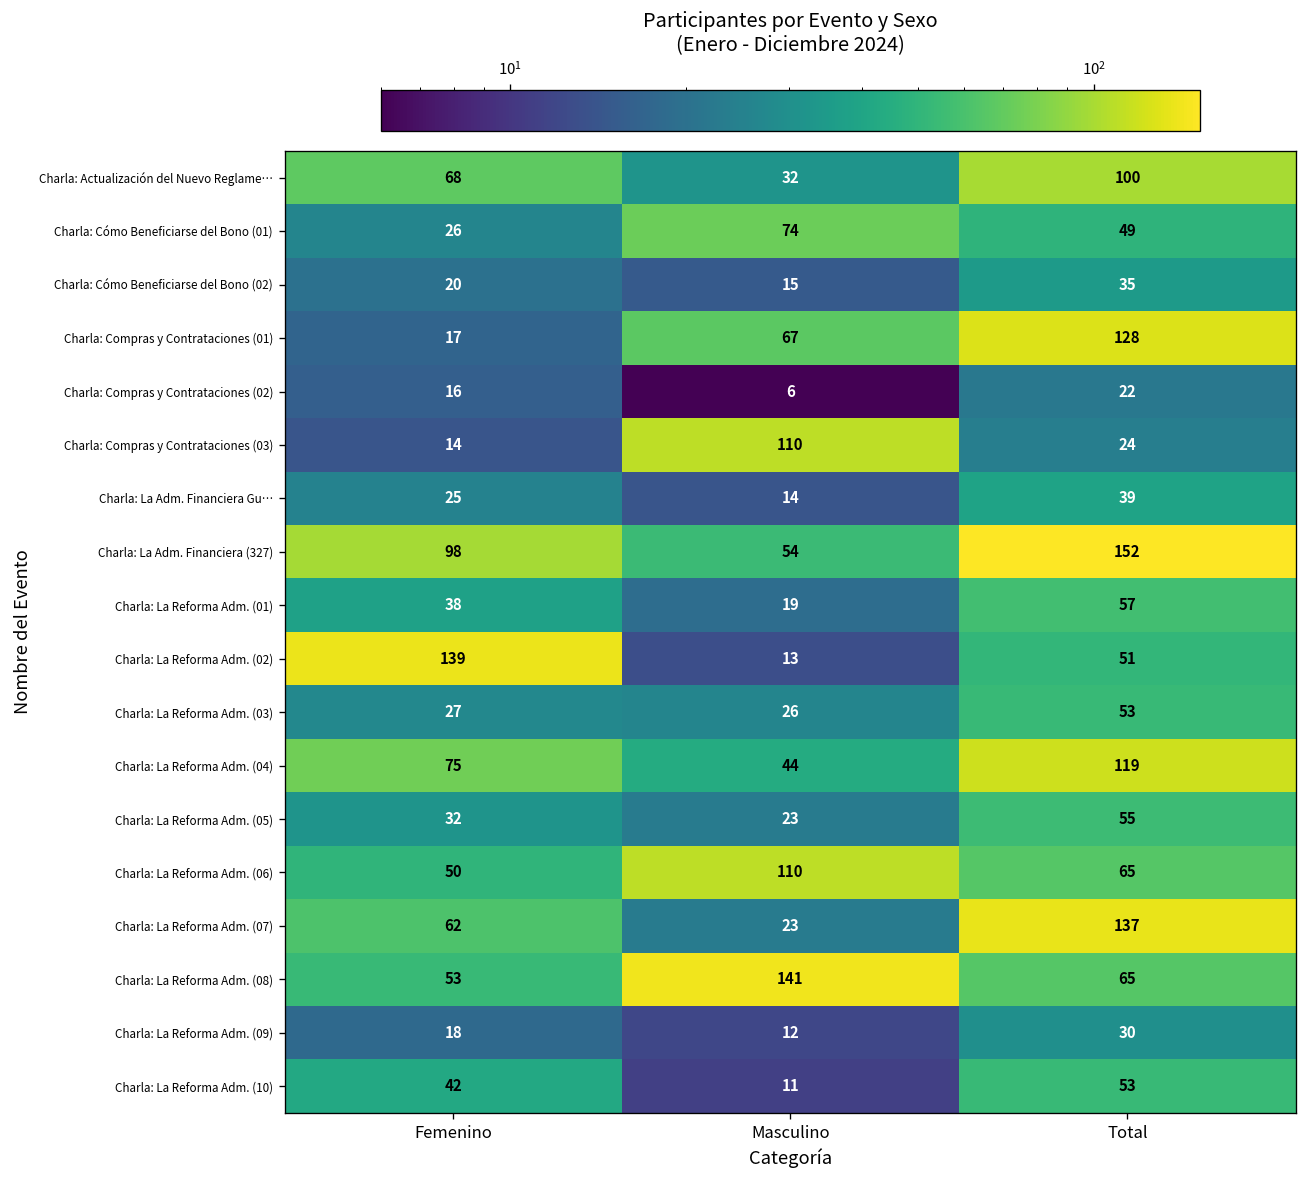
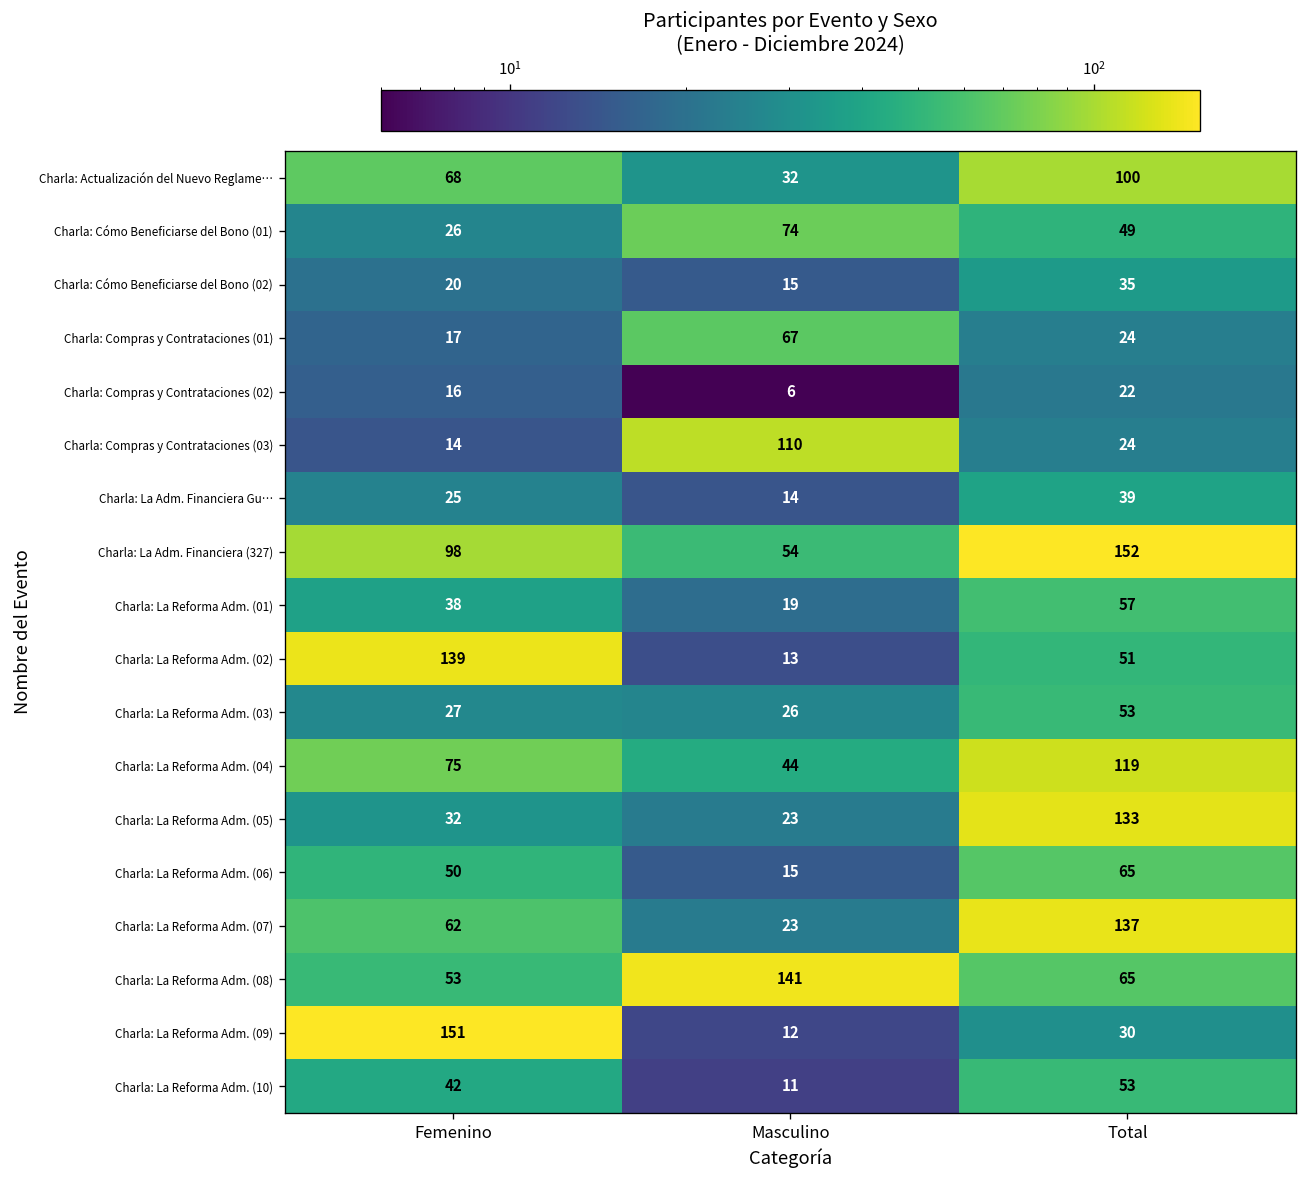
  {
    "Charla: Actualización del Nuevo Reglame…": {
      "Femenino": 68,
      "Masculino": 32,
      "Total": 100
    },
    "Charla: Cómo Beneficiarse del Bono (01)": {
      "Femenino": 26,
      "Masculino": 74,
      "Total": 49
    },
    "Charla: Cómo Beneficiarse del Bono (02)": {
      "Femenino": 20,
      "Masculino": 15,
      "Total": 35
    },
    "Charla: Compras y Contrataciones (01)": {
      "Femenino": 17,
      "Masculino": 67,
-     "Total": 128
+     "Total": 24
    },
    "Charla: Compras y Contrataciones (02)": {
      "Femenino": 16,
      "Masculino": 6,
      "Total": 22
    },
    "Charla: Compras y Contrataciones (03)": {
      "Femenino": 14,
      "Masculino": 110,
      "Total": 24
    },
    "Charla: La Adm. Financiera Gu…": {
      "Femenino": 25,
      "Masculino": 14,
      "Total": 39
    },
    "Charla: La Adm. Financiera (327)": {
      "Femenino": 98,
      "Masculino": 54,
      "Total": 152
    },
    "Charla: La Reforma Adm. (01)": {
      "Femenino": 38,
      "Masculino": 19,
      "Total": 57
    },
    "Charla: La Reforma Adm. (02)": {
      "Femenino": 139,
      "Masculino": 13,
      "Total": 51
    },
    "Charla: La Reforma Adm. (03)": {
      "Femenino": 27,
      "Masculino": 26,
      "Total": 53
    },
    "Charla: La Reforma Adm. (04)": {
      "Femenino": 75,
      "Masculino": 44,
      "Total": 119
    },
    "Charla: La Reforma Adm. (05)": {
      "Femenino": 32,
      "Masculino": 23,
-     "Total": 55
+     "Total": 133
    },
    "Charla: La Reforma Adm. (06)": {
      "Femenino": 50,
-     "Masculino": 110,
+     "Masculino": 15,
      "Total": 65
    },
    "Charla: La Reforma Adm. (07)": {
      "Femenino": 62,
      "Masculino": 23,
      "Total": 137
    },
    "Charla: La Reforma Adm. (08)": {
      "Femenino": 53,
      "Masculino": 141,
      "Total": 65
    },
    "Charla: La Reforma Adm. (09)": {
-     "Femenino": 18,
+     "Femenino": 151,
      "Masculino": 12,
      "Total": 30
    },
    "Charla: La Reforma Adm. (10)": {
      "Femenino": 42,
      "Masculino": 11,
      "Total": 53
    }
  }
